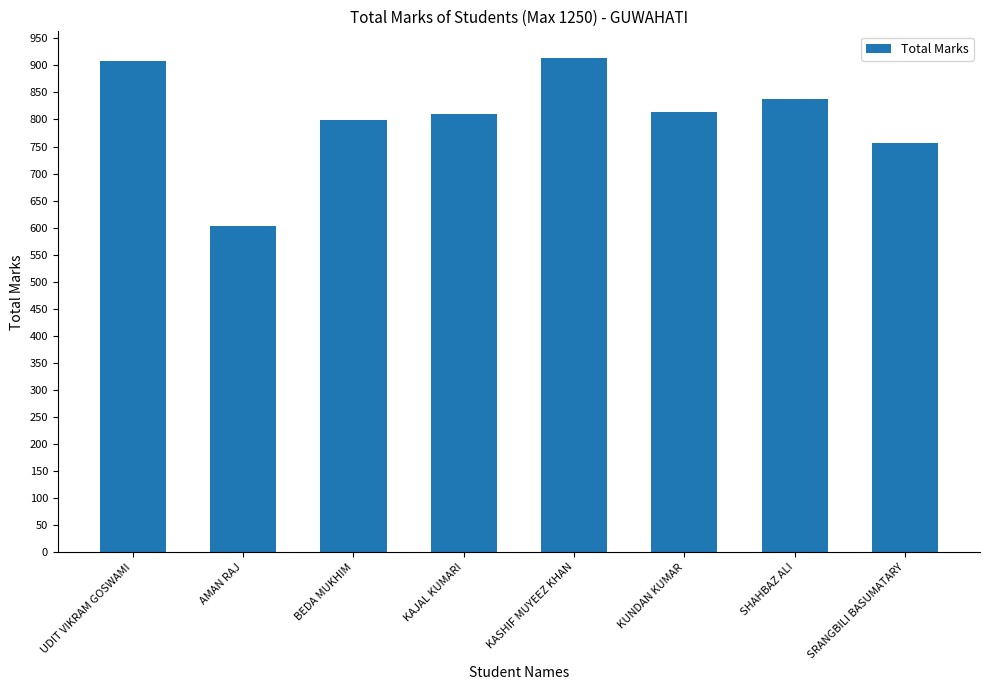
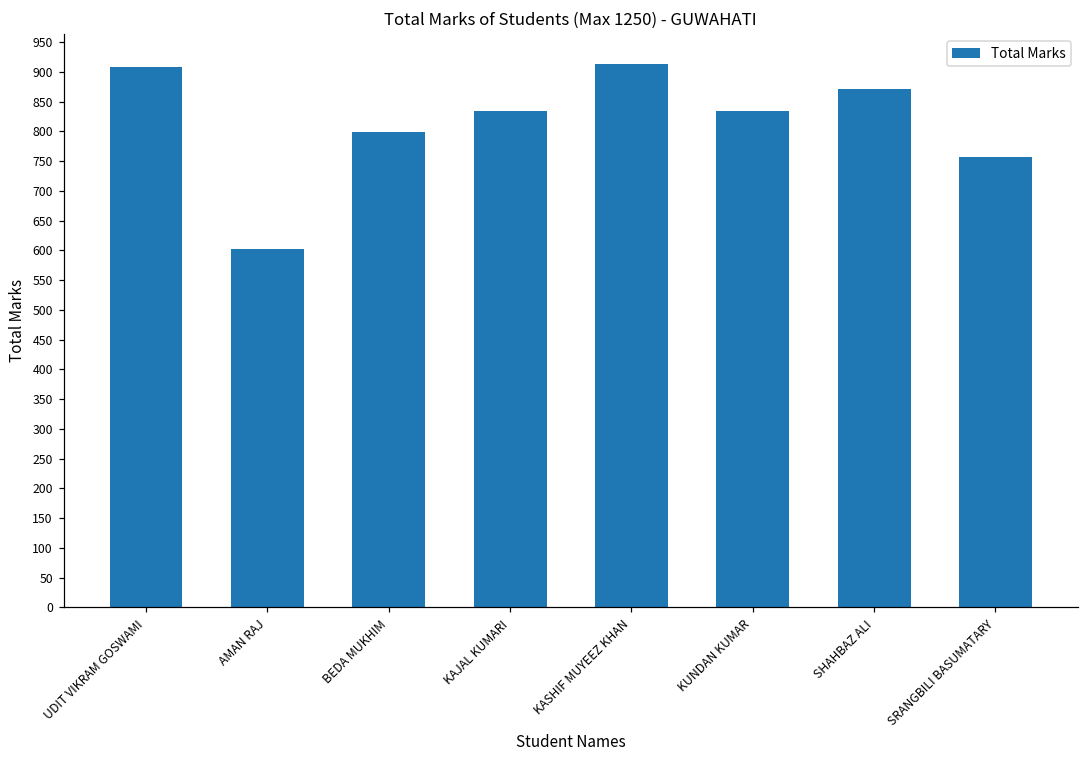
  {
    "UDIT VIKRAM GOSWAMI": 910,
    "AMAN RAJ": 600,
    "BEDA MUKHIM": 800,
-   "KAJAL KUMARI": 810,
+   "KAJAL KUMARI": 830,
    "KASHIF MUYEEZ KHAN": 910,
-   "KUNDAN KUMAR": 810,
-   "SHAHBAZ ALI": 840,
+   "KUNDAN KUMAR": 830,
+   "SHAHBAZ ALI": 870,
    "SRANGBILI BASUMATARY": 760
  }
